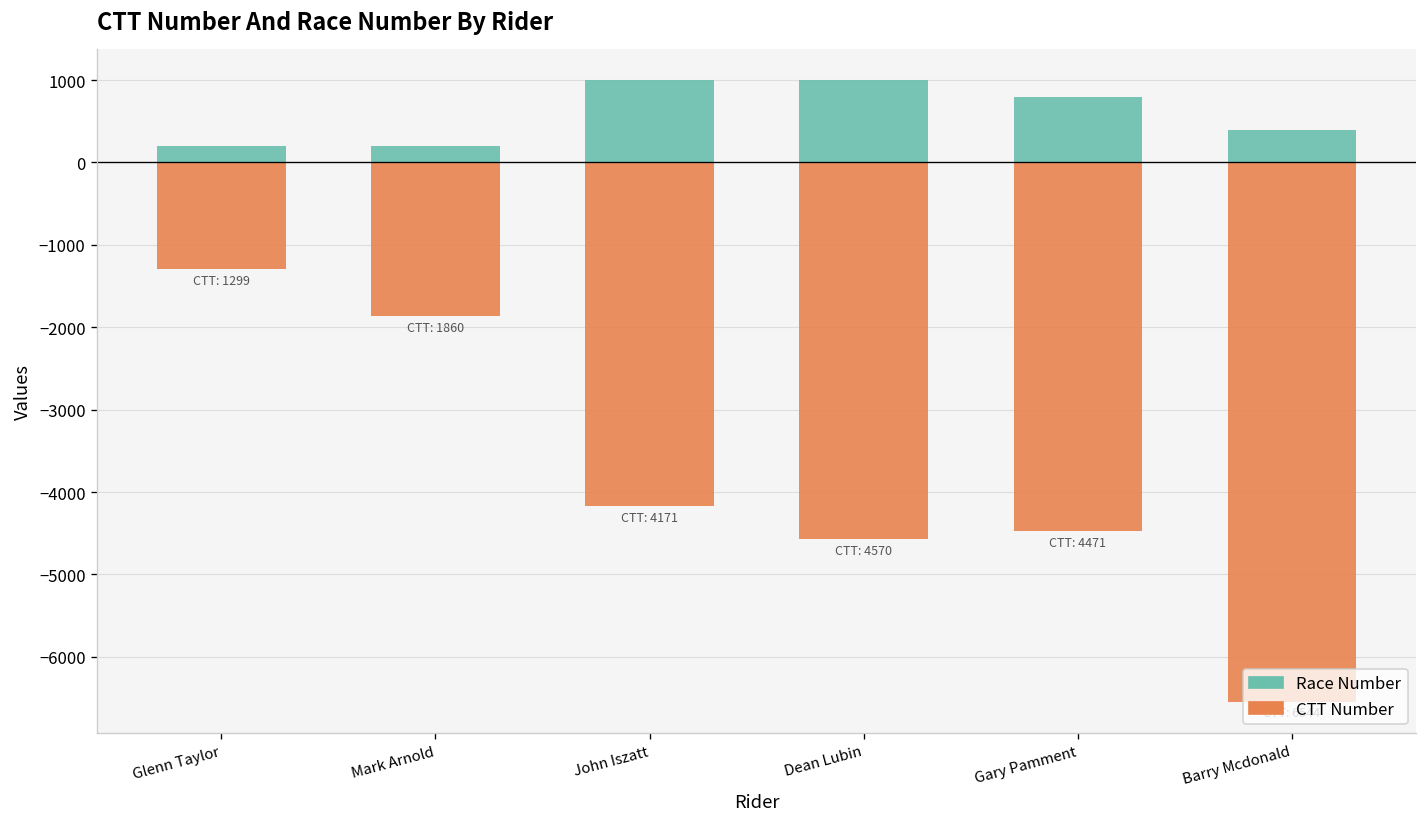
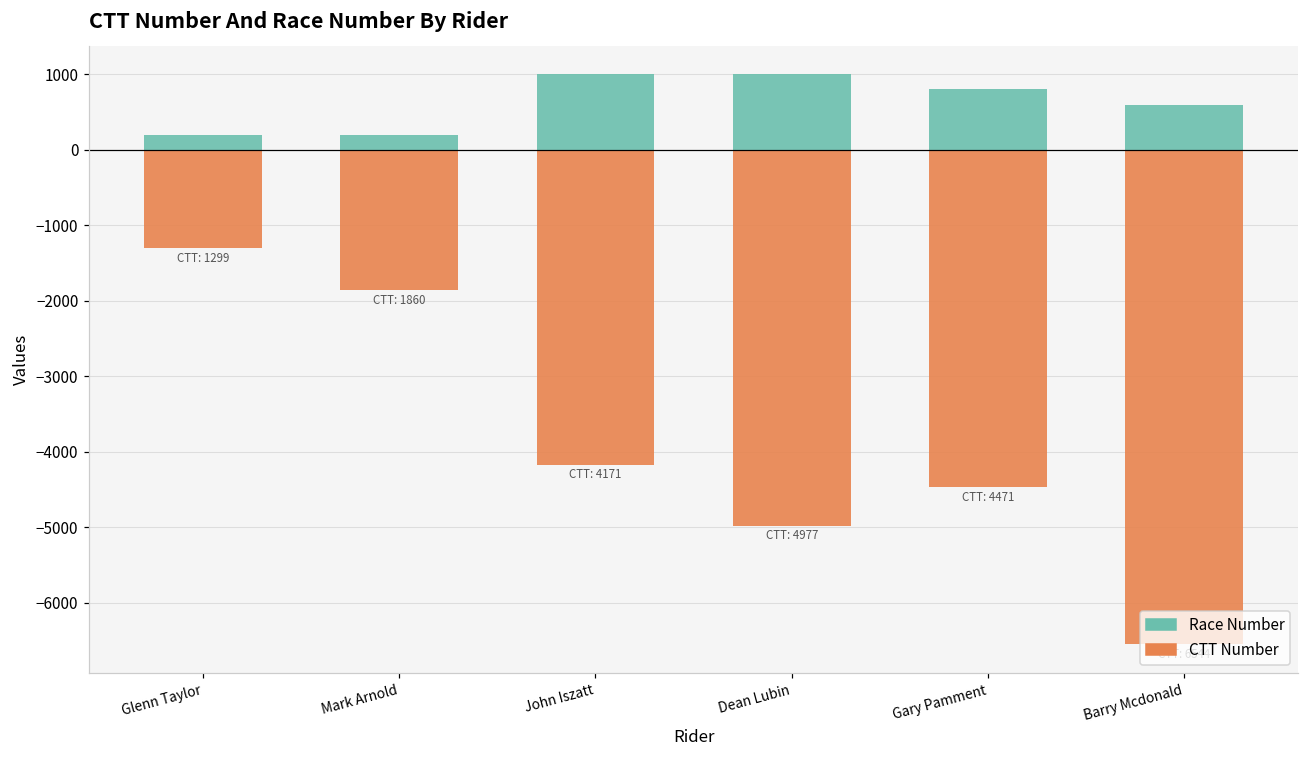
  {
    "CTT Number": {
-     "Dean Lubin": 4570
+     "Dean Lubin": 4977
    },
    "Race Number": {
      "Glenn Taylor": 200,
      "Mark Arnold": 200,
      "John Iszatt": 1000,
      "Dean Lubin": 1000,
      "Gary Pamment": 800,
-     "Barry Mcdonald": 400
+     "Barry Mcdonald": 600
    }
  }
